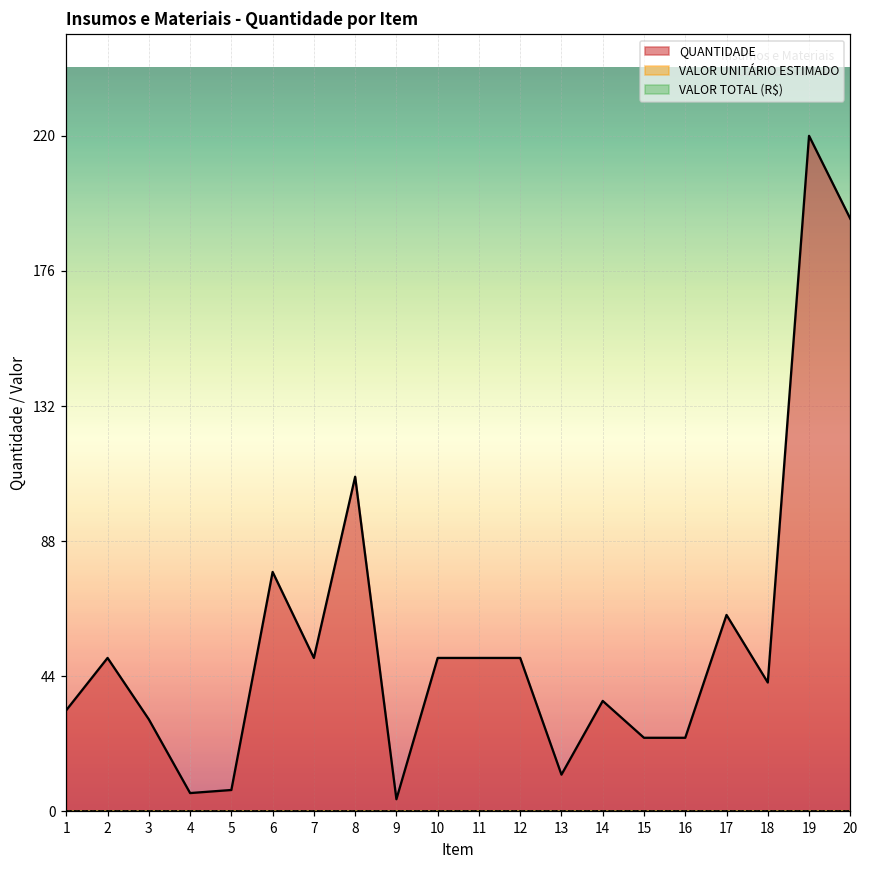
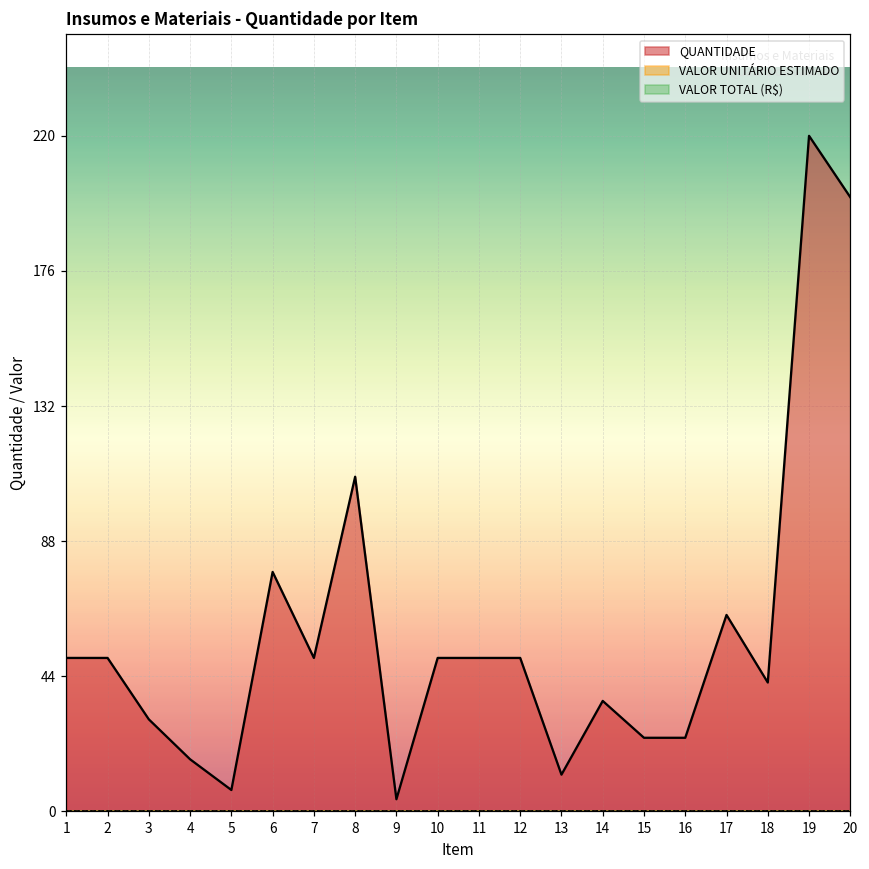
  {
    "QUANTIDADE": {
-     "1": 33,
+     "1": 50,
      "2": 50,
      "3": 30,
-     "4": 6,
+     "4": 17,
      "5": 7,
      "6": 78,
      "7": 50,
      "8": 109,
      "9": 4,
      "10": 50,
      "11": 50,
      "12": 50,
      "13": 12,
      "14": 36,
      "15": 24,
      "16": 24,
      "17": 64,
      "18": 42,
      "19": 220,
-     "20": 193
+     "20": 200
    },
    "VALOR TOTAL (R$)": {
      "1": 0,
      "2": 0,
      "3": 0,
      "4": 0,
      "5": 0,
      "6": 0,
      "7": 0,
      "8": 0,
      "9": 0,
      "10": 0,
      "11": 0,
      "12": 0,
      "13": 0,
      "14": 0,
      "15": 0,
      "16": 0,
      "17": 0,
      "18": 0,
      "19": 0,
      "20": 0
    }
  }
